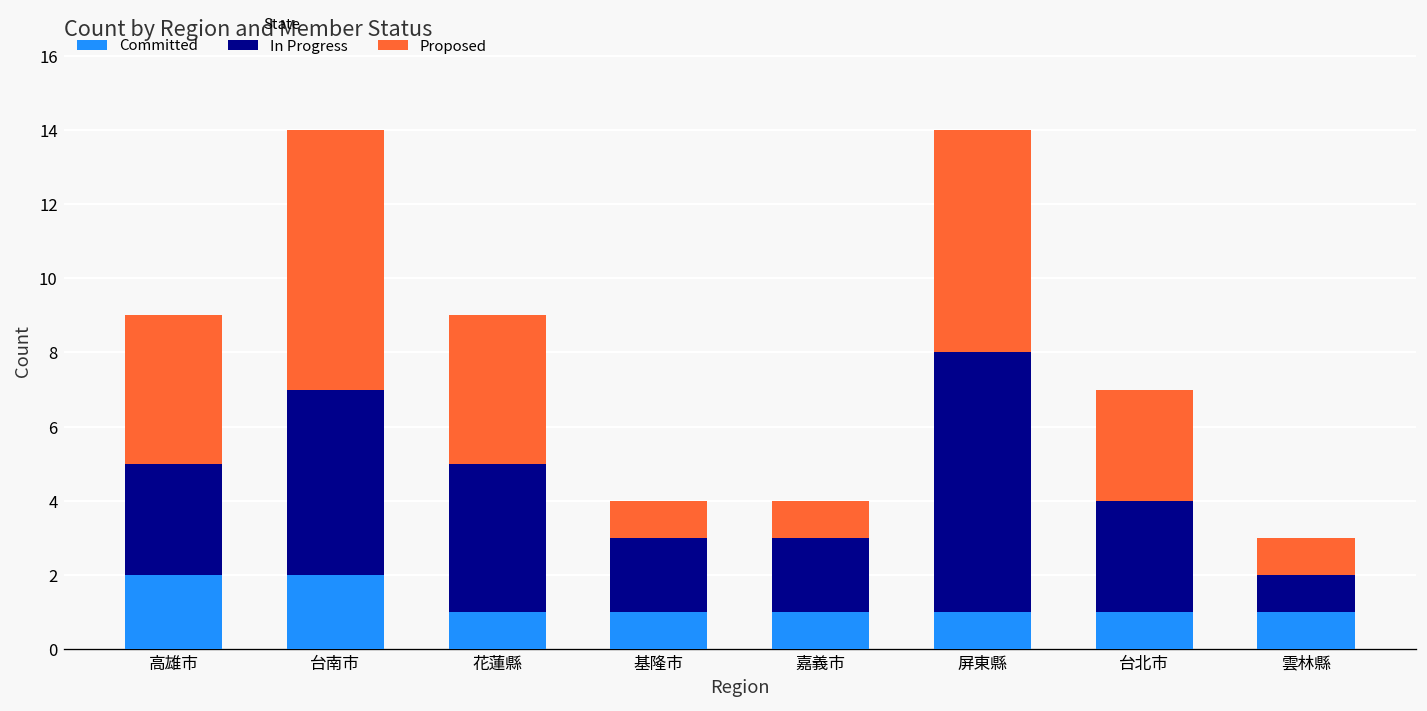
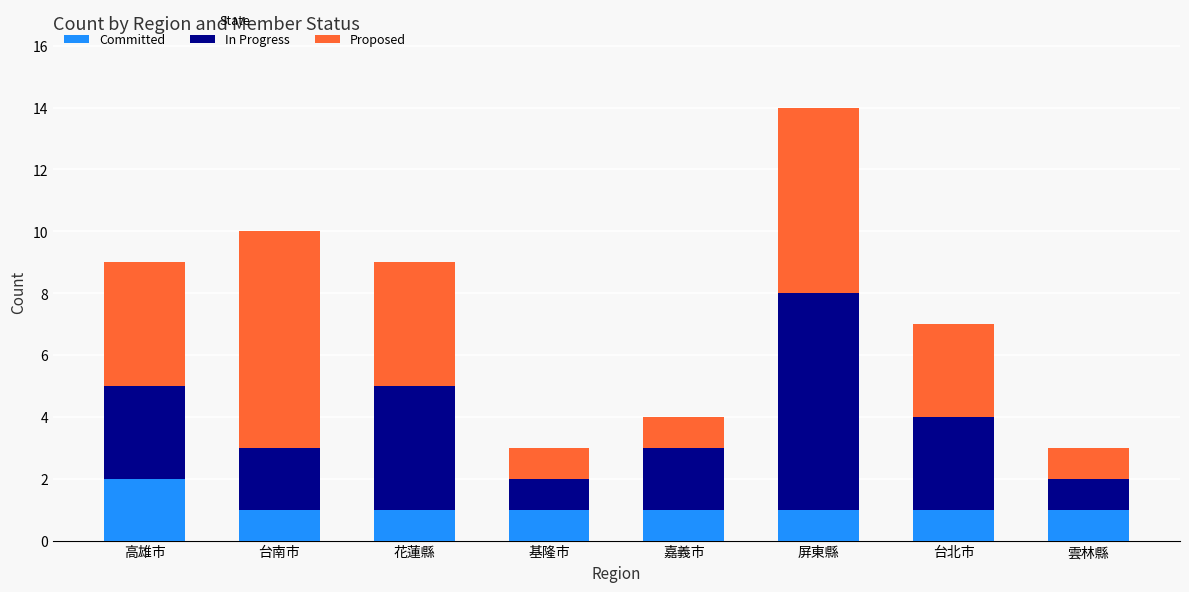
  {
    "Committed": {
      "高雄市": 2,
-     "台南市": 2,
+     "台南市": 1,
      "花蓮縣": 1,
      "基隆市": 1,
      "嘉義市": 1,
      "屏東縣": 1,
      "台北市": 1,
      "雲林縣": 1
    },
    "In Progress": {
      "高雄市": 3,
-     "台南市": 5,
+     "台南市": 2,
      "花蓮縣": 4,
-     "基隆市": 2,
+     "基隆市": 1,
      "嘉義市": 2,
      "屏東縣": 7,
      "台北市": 3,
      "雲林縣": 1
    },
    "Proposed": {
      "高雄市": 4,
      "台南市": 7,
      "花蓮縣": 4,
      "基隆市": 1,
      "嘉義市": 1,
      "屏東縣": 6,
      "台北市": 3,
      "雲林縣": 1
    }
  }
